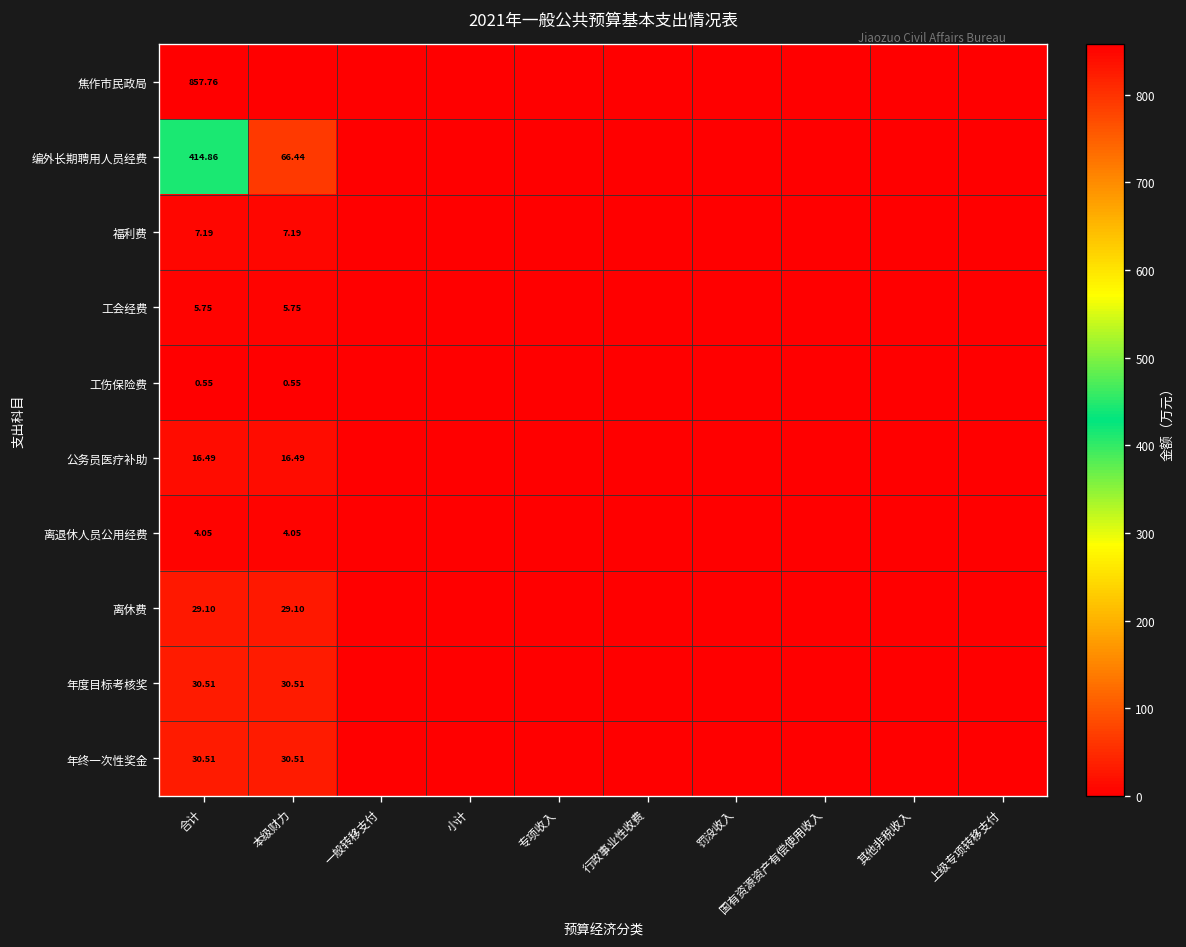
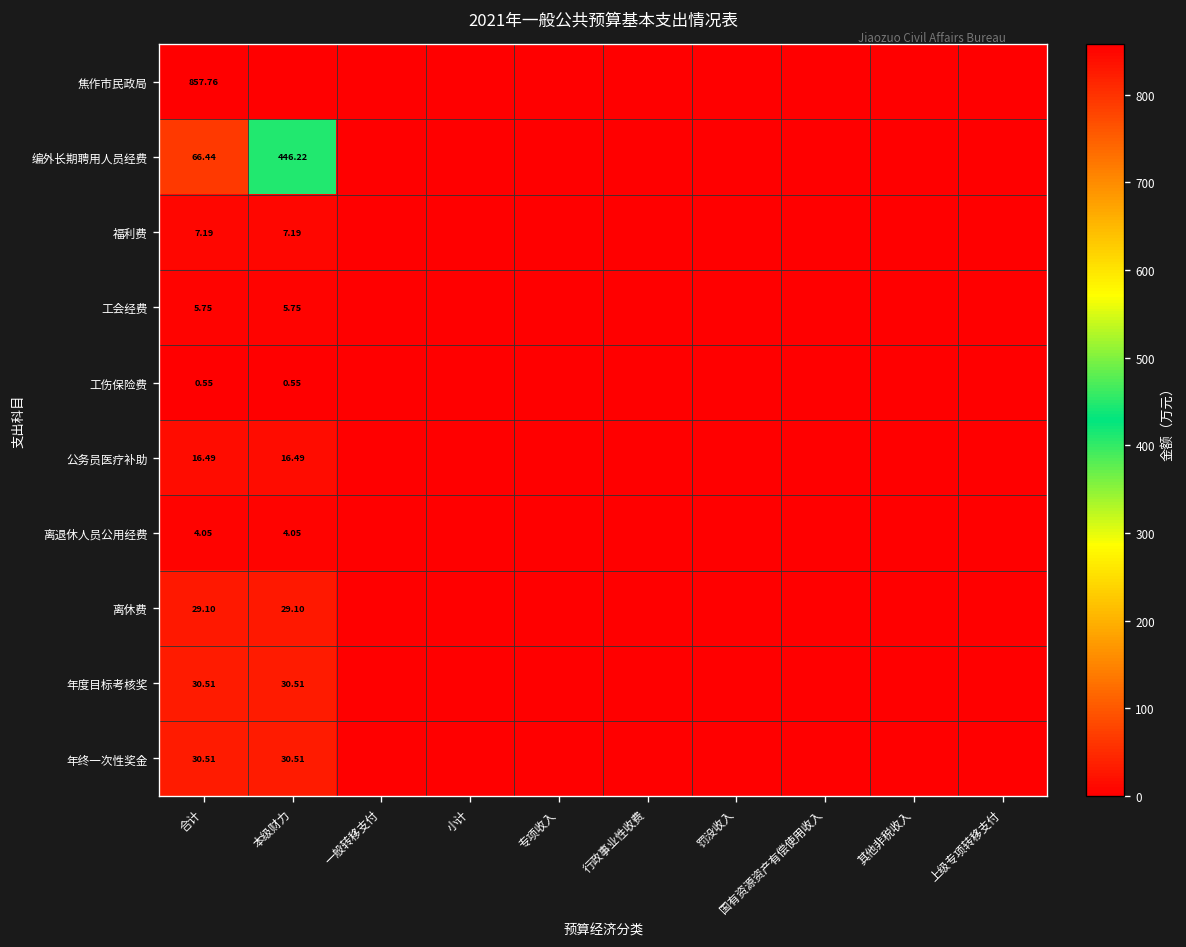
  {
    "焦作市民政局": {
      "合计": 857.76
    },
    "编外长期聘用人员经费": {
-     "合计": 414.86,
-     "本级财力": 66.44
+     "合计": 66.44,
+     "本级财力": 446.22
    },
    "福利费": {
      "合计": 7.19,
      "本级财力": 7.19
    },
    "工会经费": {
      "合计": 5.75,
      "本级财力": 5.75
    },
    "工伤保险费": {
      "合计": 0.55,
      "本级财力": 0.55
    },
    "公务员医疗补助": {
      "合计": 16.49,
      "本级财力": 16.49
    },
    "离退休人员公用经费": {
      "合计": 4.05,
      "本级财力": 4.05
    },
    "离休费": {
      "合计": 29.10,
      "本级财力": 29.10
    },
    "年度目标考核奖": {
      "合计": 30.51,
      "本级财力": 30.51
    },
    "年终一次性奖金": {
      "合计": 30.51,
      "本级财力": 30.51
    }
  }
